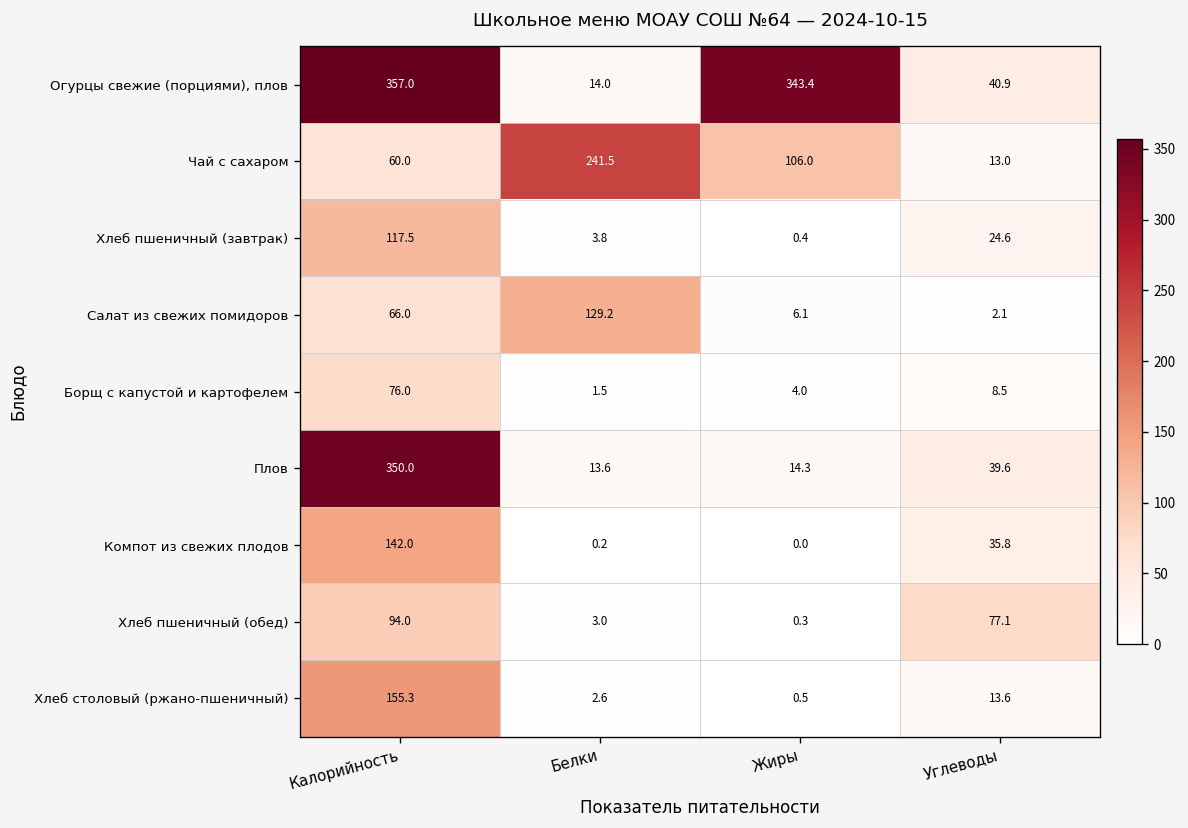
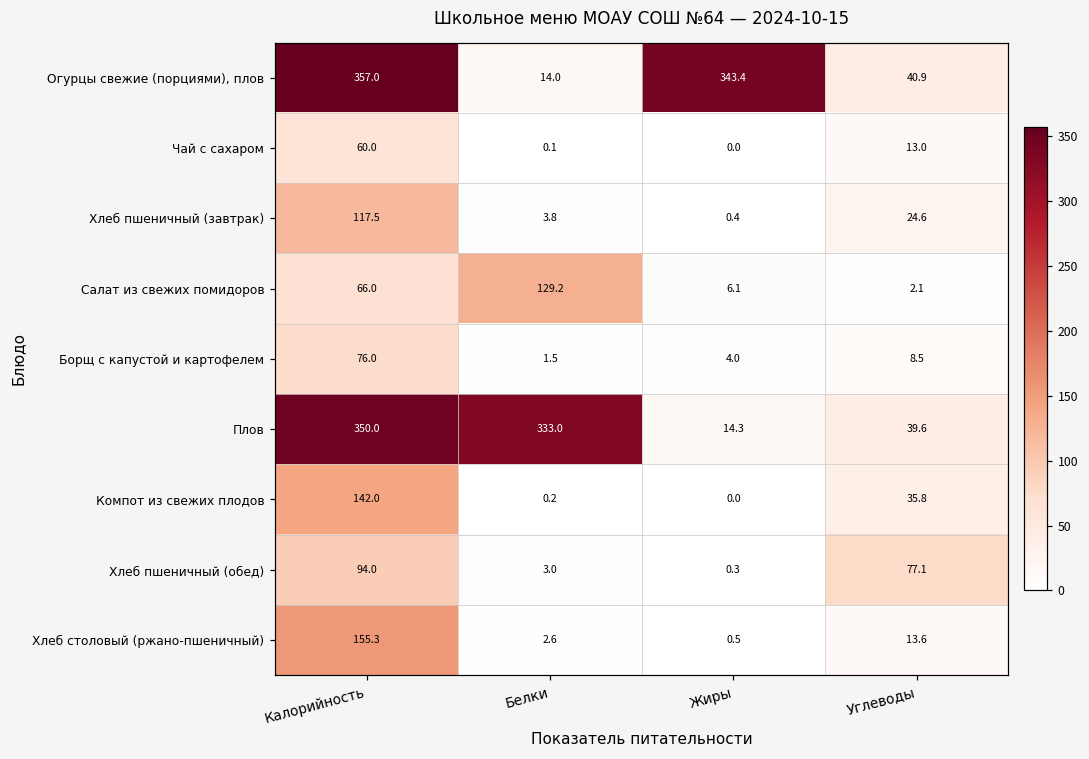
  {
    "Огурцы свежие (порциями), плов": {
      "Калорийность": 357.0,
      "Белки": 14.0,
      "Жиры": 343.4,
      "Углеводы": 40.9
    },
    "Чай с сахаром": {
      "Калорийность": 60.0,
-     "Белки": 241.5,
-     "Жиры": 106.0,
+     "Белки": 0.1,
+     "Жиры": 0.0,
      "Углеводы": 13.0
    },
    "Хлеб пшеничный (завтрак)": {
      "Калорийность": 117.5,
      "Белки": 3.8,
      "Жиры": 0.4,
      "Углеводы": 24.6
    },
    "Салат из свежих помидоров": {
      "Калорийность": 66.0,
      "Белки": 129.2,
      "Жиры": 6.1,
      "Углеводы": 2.1
    },
    "Борщ с капустой и картофелем": {
      "Калорийность": 76.0,
      "Белки": 1.5,
      "Жиры": 4.0,
      "Углеводы": 8.5
    },
    "Плов": {
      "Калорийность": 350.0,
-     "Белки": 13.6,
+     "Белки": 333.0,
      "Жиры": 14.3,
      "Углеводы": 39.6
    },
    "Компот из свежих плодов": {
      "Калорийность": 142.0,
      "Белки": 0.2,
      "Жиры": 0.0,
      "Углеводы": 35.8
    },
    "Хлеб пшеничный (обед)": {
      "Калорийность": 94.0,
      "Белки": 3.0,
      "Жиры": 0.3,
      "Углеводы": 77.1
    },
    "Хлеб столовый (ржано-пшеничный)": {
      "Калорийность": 155.3,
      "Белки": 2.6,
      "Жиры": 0.5,
      "Углеводы": 13.6
    }
  }
